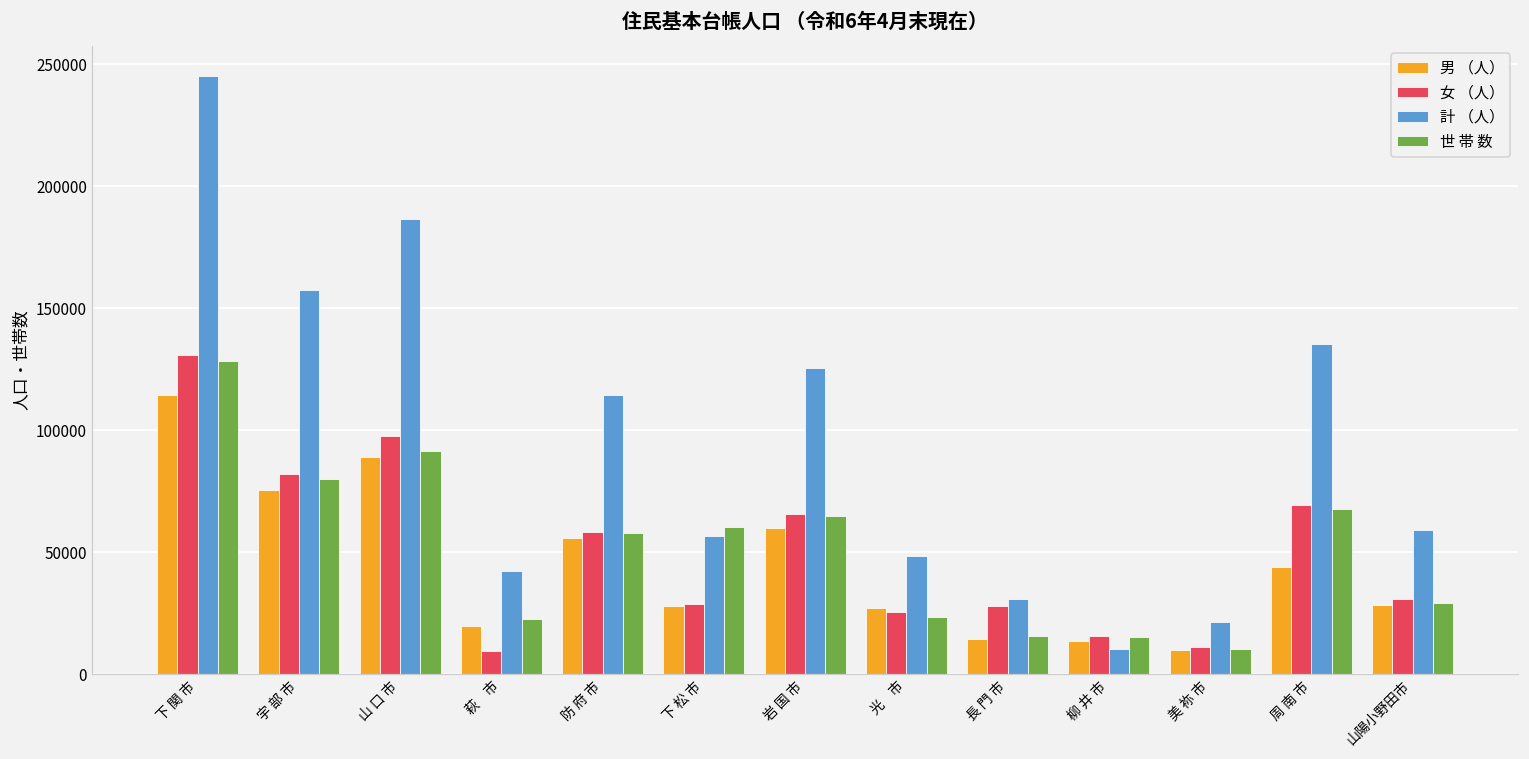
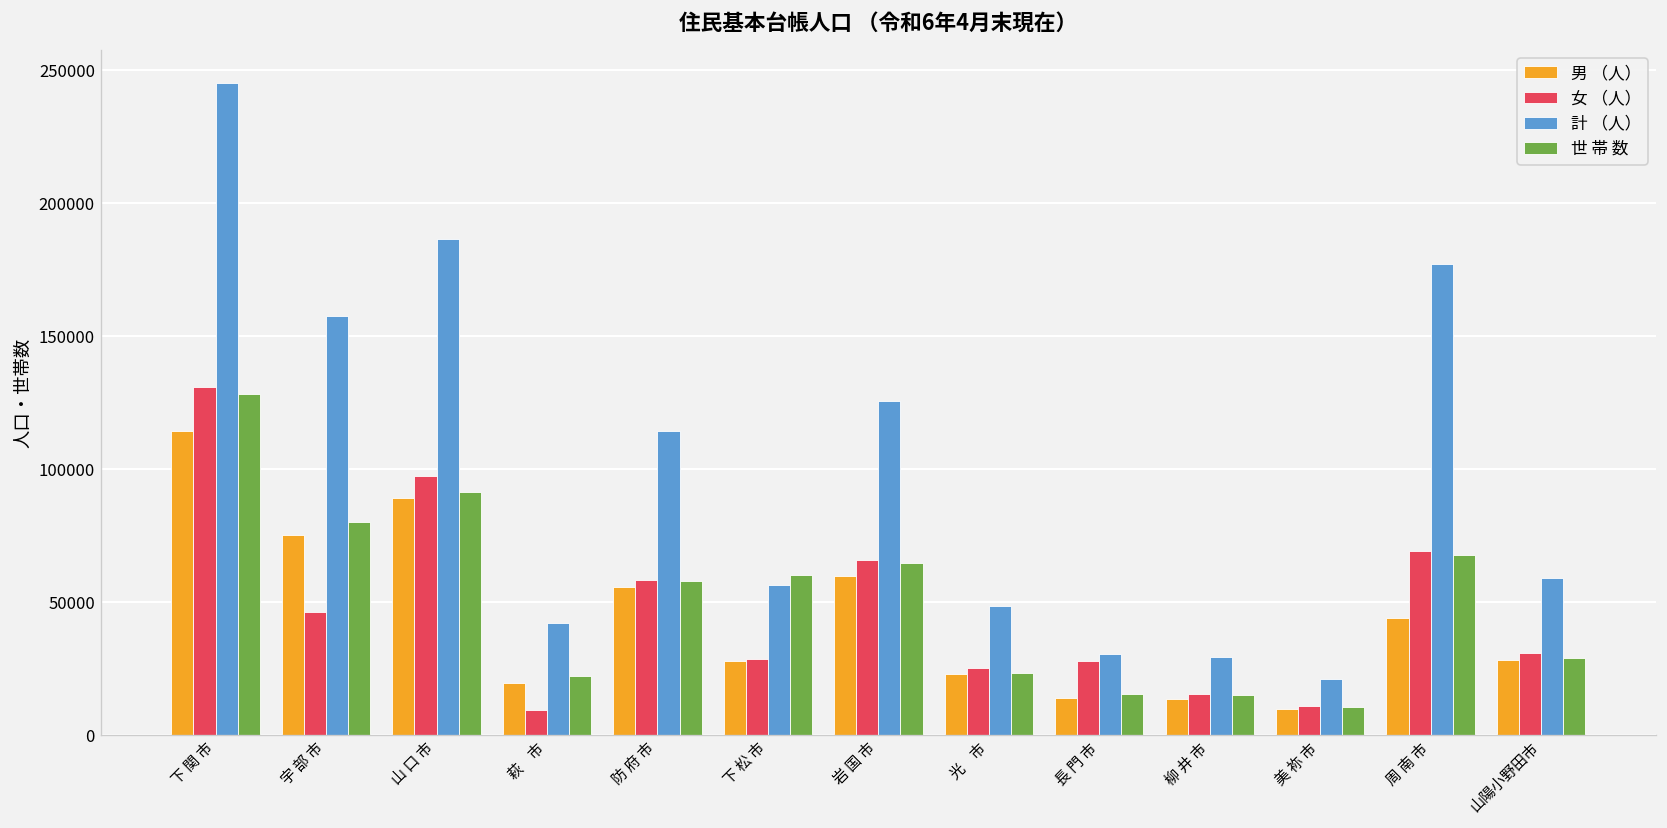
  {
    "男 （人）": {
      "下 関 市": 114000,
      "宇 部 市": 75000,
      "山 口 市": 89000,
      "萩 市": 20000,
      "防 府 市": 56000,
      "下 松 市": 28000,
      "岩 国 市": 60000,
-     "光 市": 27000,
+     "光 市": 23000,
      "長 門 市": 14000,
      "柳 井 市": 14000,
      "美 祢 市": 10000,
      "周 南 市": 44000,
      "山陽小野田市": 28000
    },
    "女 （人）": {
      "下 関 市": 131000,
-     "宇 部 市": 82000,
+     "宇 部 市": 46000,
      "山 口 市": 98000,
      "萩 市": 9000,
      "防 府 市": 58000,
      "下 松 市": 29000,
      "岩 国 市": 66000,
      "光 市": 25000,
      "長 門 市": 28000,
      "柳 井 市": 16000,
      "美 祢 市": 11000,
      "周 南 市": 69000,
      "山陽小野田市": 31000
    },
    "計 （人）": {
      "下 関 市": 245000,
      "宇 部 市": 157000,
      "山 口 市": 187000,
      "萩 市": 42000,
      "防 府 市": 114000,
      "下 松 市": 57000,
      "岩 国 市": 126000,
      "光 市": 48000,
      "長 門 市": 31000,
-     "柳 井 市": 10000,
+     "柳 井 市": 29000,
      "美 祢 市": 21000,
-     "周 南 市": 135000,
+     "周 南 市": 177000,
      "山陽小野田市": 59000
    },
    "世 帯 数": {
      "下 関 市": 128000,
      "宇 部 市": 80000,
      "山 口 市": 91000,
      "萩 市": 23000,
      "防 府 市": 58000,
      "下 松 市": 60000,
      "岩 国 市": 65000,
      "光 市": 24000,
      "長 門 市": 16000,
      "柳 井 市": 15000,
      "美 祢 市": 11000,
      "周 南 市": 68000,
      "山陽小野田市": 29000
    }
  }
